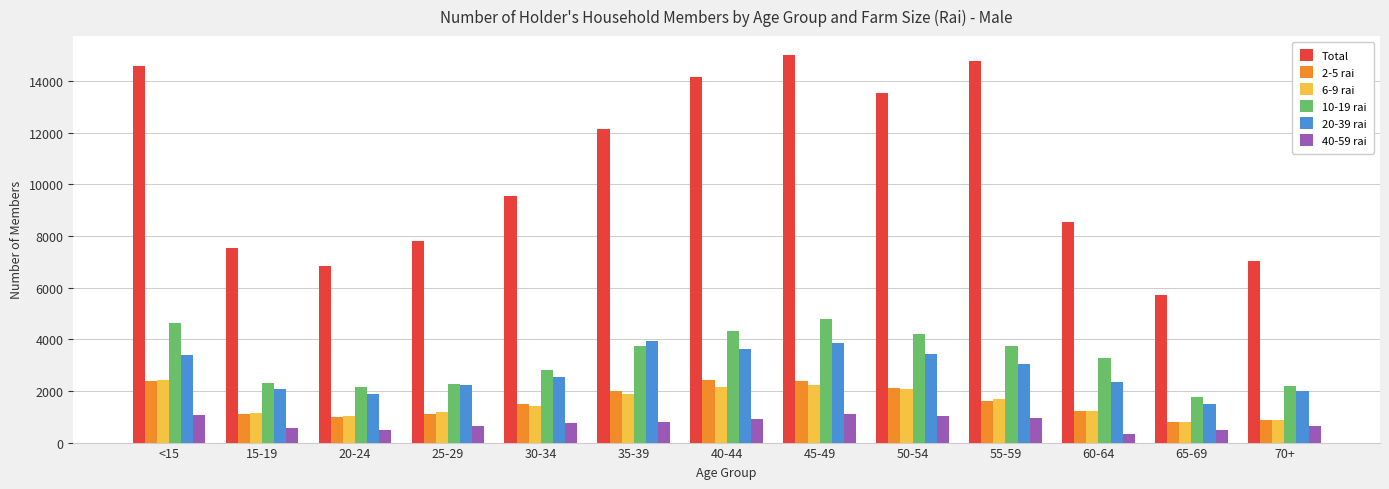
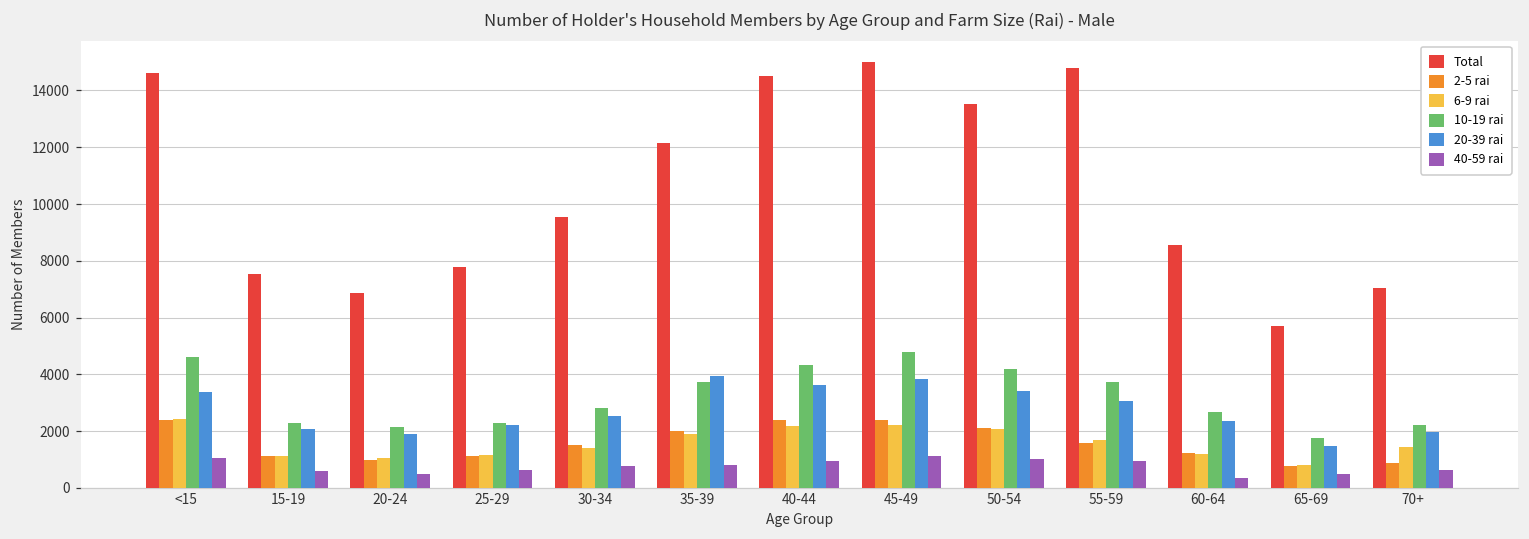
  {
    "Total": {
      "<15": 14600,
      "15-19": 7500,
      "20-24": 6800,
      "25-29": 7800,
      "30-34": 9500,
      "35-39": 12100,
-     "40-44": 14200,
+     "40-44": 14500,
      "45-49": 15000,
      "50-54": 13500,
      "55-59": 14800,
      "60-64": 8600,
      "65-69": 5700,
      "70+": 7000
    },
    "2-5 rai": {
      "<15": 2400,
      "15-19": 1100,
      "20-24": 1000,
      "25-29": 1100,
      "30-34": 1500,
      "35-39": 2000,
      "40-44": 2400,
      "45-49": 2400,
      "50-54": 2100,
      "55-59": 1600,
      "60-64": 1200,
      "65-69": 800,
      "70+": 900
    },
    "6-9 rai": {
      "<15": 2400,
      "15-19": 1100,
      "20-24": 1000,
      "25-29": 1200,
      "30-34": 1400,
      "35-39": 1900,
      "40-44": 2200,
      "45-49": 2200,
      "50-54": 2100,
      "55-59": 1700,
      "60-64": 1200,
      "65-69": 800,
-     "70+": 900
+     "70+": 1500
    },
    "10-19 rai": {
      "<15": 4600,
      "15-19": 2300,
      "20-24": 2200,
      "25-29": 2300,
      "30-34": 2800,
      "35-39": 3700,
      "40-44": 4300,
      "45-49": 4800,
      "50-54": 4200,
      "55-59": 3700,
-     "60-64": 3300,
+     "60-64": 2700,
      "65-69": 1800,
      "70+": 2200
    },
    "20-39 rai": {
      "<15": 3400,
      "15-19": 2100,
      "20-24": 1900,
      "25-29": 2200,
      "30-34": 2500,
      "35-39": 3900,
      "40-44": 3600,
      "45-49": 3800,
      "50-54": 3400,
      "55-59": 3000,
      "60-64": 2300,
      "65-69": 1500,
      "70+": 2000
    },
    "40-59 rai": {
      "<15": 1100,
      "15-19": 600,
      "20-24": 500,
      "25-29": 600,
      "30-34": 800,
      "35-39": 800,
      "40-44": 900,
      "45-49": 1100,
      "50-54": 1000,
      "55-59": 900,
      "60-64": 400,
      "65-69": 500,
      "70+": 600
    }
  }
